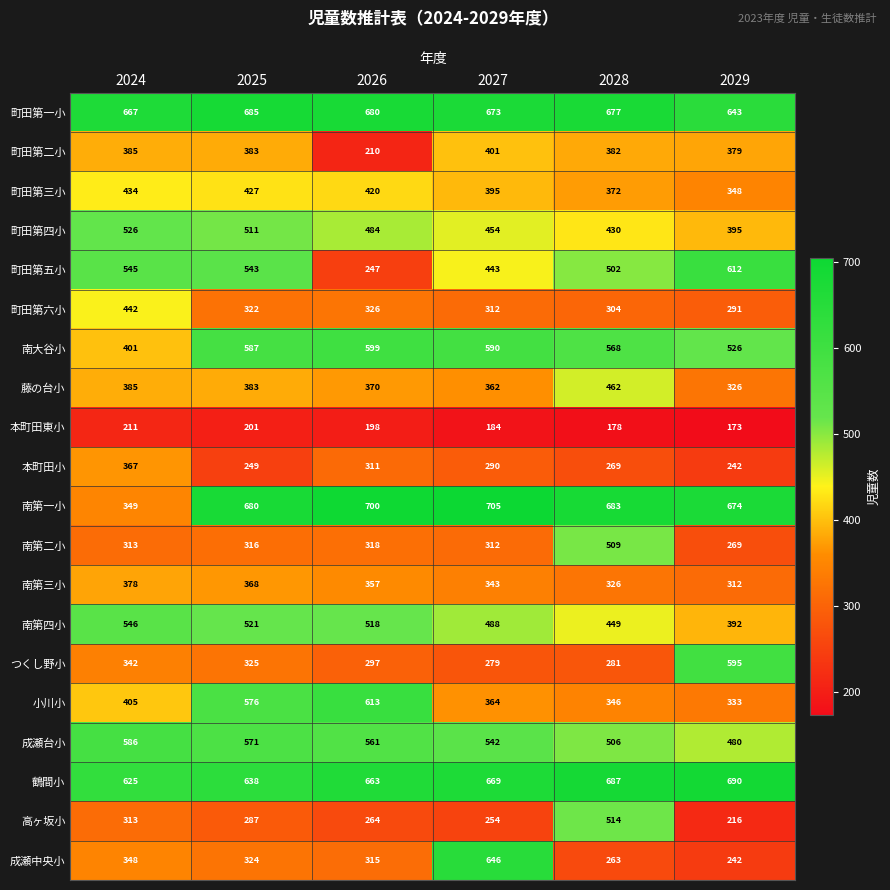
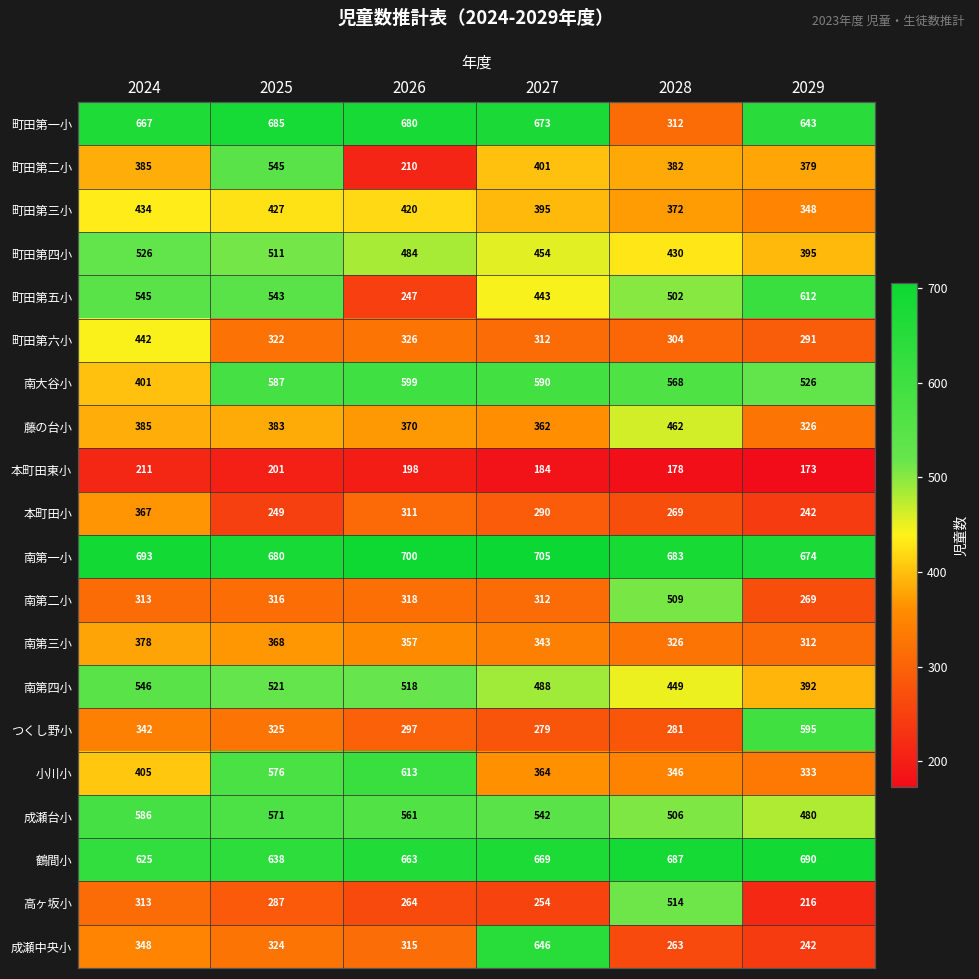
  {
    "町田第一小": {
      "2024": 667,
      "2025": 685,
      "2026": 680,
      "2027": 673,
-     "2028": 677,
+     "2028": 312,
      "2029": 643
    },
    "町田第二小": {
      "2024": 385,
-     "2025": 383,
+     "2025": 545,
      "2026": 210,
      "2027": 401,
      "2028": 382,
      "2029": 379
    },
    "町田第三小": {
      "2024": 434,
      "2025": 427,
      "2026": 420,
      "2027": 395,
      "2028": 372,
      "2029": 348
    },
    "町田第四小": {
      "2024": 526,
      "2025": 511,
      "2026": 484,
      "2027": 454,
      "2028": 430,
      "2029": 395
    },
    "町田第五小": {
      "2024": 545,
      "2025": 543,
      "2026": 247,
      "2027": 443,
      "2028": 502,
      "2029": 612
    },
    "町田第六小": {
      "2024": 442,
      "2025": 322,
      "2026": 326,
      "2027": 312,
      "2028": 304,
      "2029": 291
    },
    "南大谷小": {
      "2024": 401,
      "2025": 587,
      "2026": 599,
      "2027": 590,
      "2028": 568,
      "2029": 526
    },
    "藤の台小": {
      "2024": 385,
      "2025": 383,
      "2026": 370,
      "2027": 362,
      "2028": 462,
      "2029": 326
    },
    "本町田東小": {
      "2024": 211,
      "2025": 201,
      "2026": 198,
      "2027": 184,
      "2028": 178,
      "2029": 173
    },
    "本町田小": {
      "2024": 367,
      "2025": 249,
      "2026": 311,
      "2027": 290,
      "2028": 269,
      "2029": 242
    },
    "南第一小": {
-     "2024": 349,
+     "2024": 693,
      "2025": 680,
      "2026": 700,
      "2027": 705,
      "2028": 683,
      "2029": 674
    },
    "南第二小": {
      "2024": 313,
      "2025": 316,
      "2026": 318,
      "2027": 312,
      "2028": 509,
      "2029": 269
    },
    "南第三小": {
      "2024": 378,
      "2025": 368,
      "2026": 357,
      "2027": 343,
      "2028": 326,
      "2029": 312
    },
    "南第四小": {
      "2024": 546,
      "2025": 521,
      "2026": 518,
      "2027": 488,
      "2028": 449,
      "2029": 392
    },
    "つくし野小": {
      "2024": 342,
      "2025": 325,
      "2026": 297,
      "2027": 279,
      "2028": 281,
      "2029": 595
    },
    "小川小": {
      "2024": 405,
      "2025": 576,
      "2026": 613,
      "2027": 364,
      "2028": 346,
      "2029": 333
    },
    "成瀬台小": {
      "2024": 586,
      "2025": 571,
      "2026": 561,
      "2027": 542,
      "2028": 506,
      "2029": 480
    },
    "鶴間小": {
      "2024": 625,
      "2025": 638,
      "2026": 663,
      "2027": 669,
      "2028": 687,
      "2029": 690
    },
    "高ヶ坂小": {
      "2024": 313,
      "2025": 287,
      "2026": 264,
      "2027": 254,
      "2028": 514,
      "2029": 216
    },
    "成瀬中央小": {
      "2024": 348,
      "2025": 324,
      "2026": 315,
      "2027": 646,
      "2028": 263,
      "2029": 242
    }
  }
